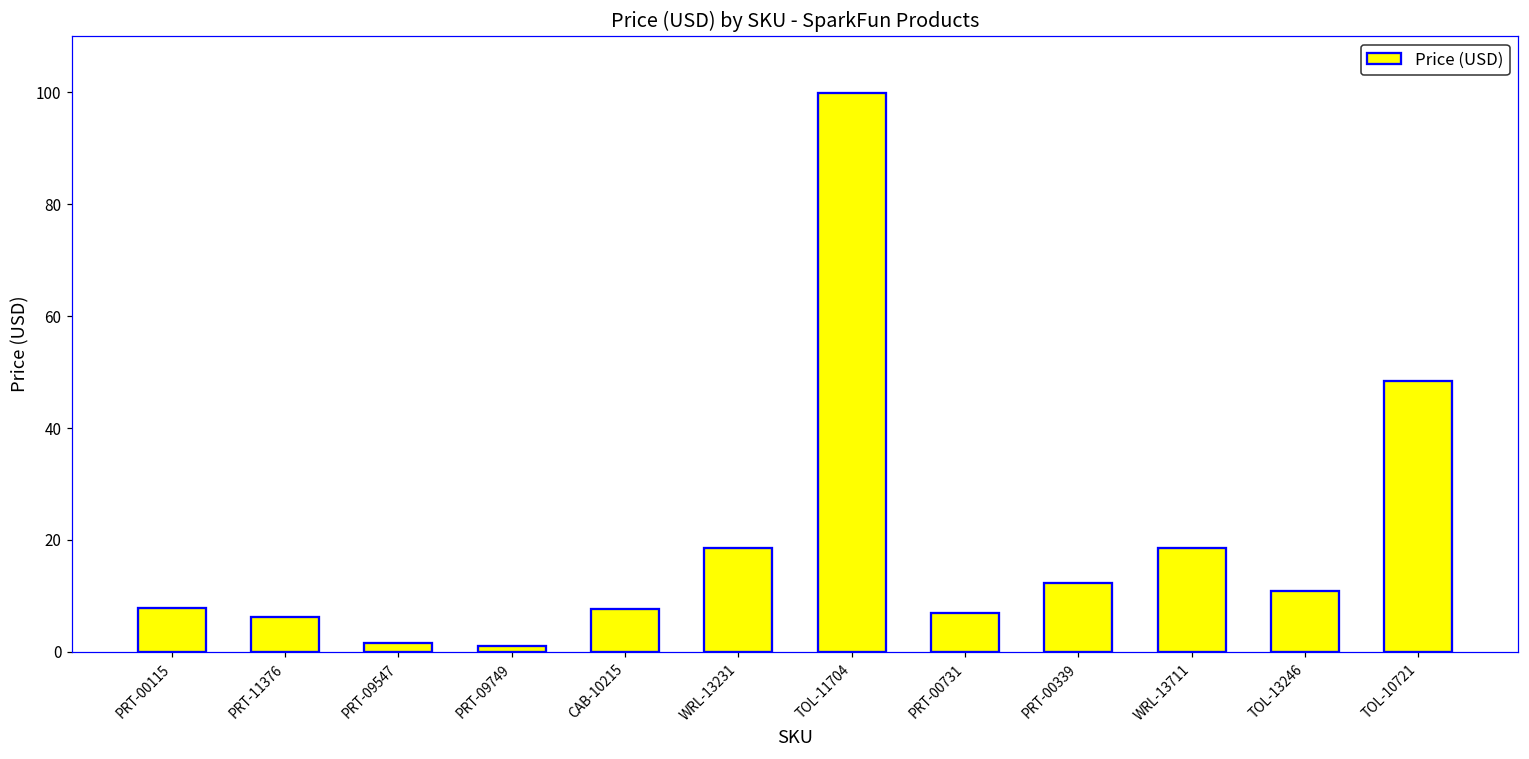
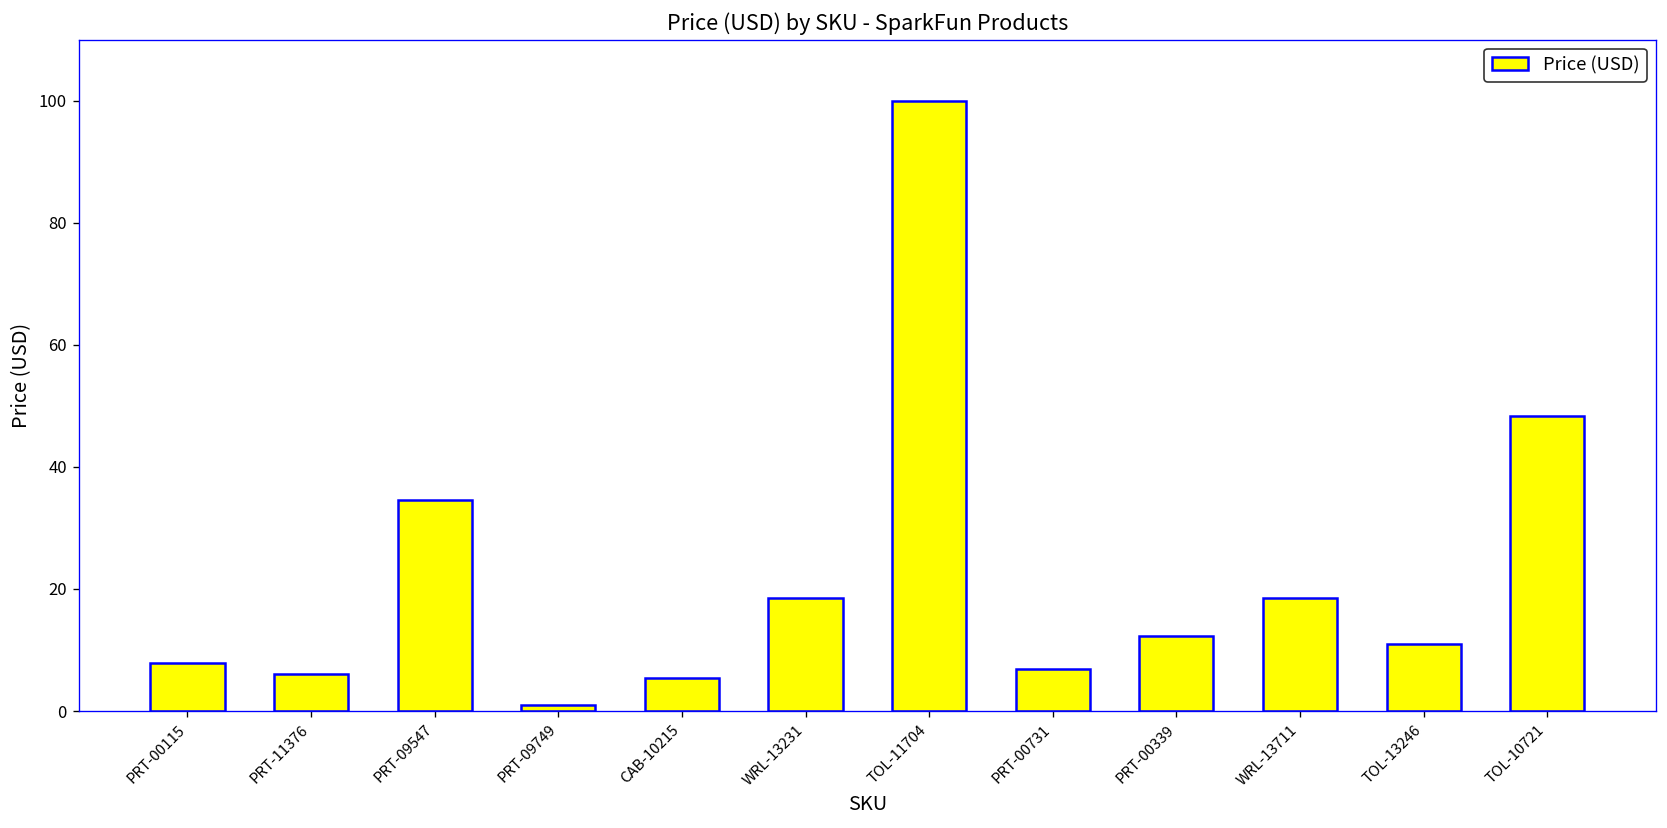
  {
    "PRT-00115": 8,
    "PRT-11376": 6,
-   "PRT-09547": 2,
+   "PRT-09547": 35,
    "PRT-09749": 1,
-   "CAB-10215": 8,
+   "CAB-10215": 6,
    "WRL-13231": 19,
    "TOL-11704": 100,
    "PRT-00731": 7,
    "PRT-00339": 12,
    "WRL-13711": 19,
    "TOL-13246": 11,
    "TOL-10721": 48
  }
